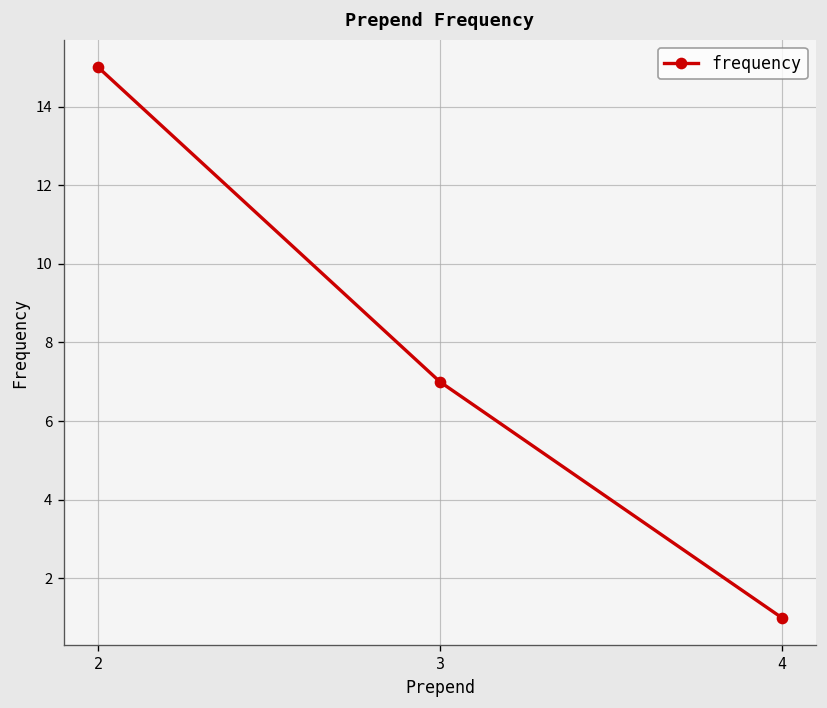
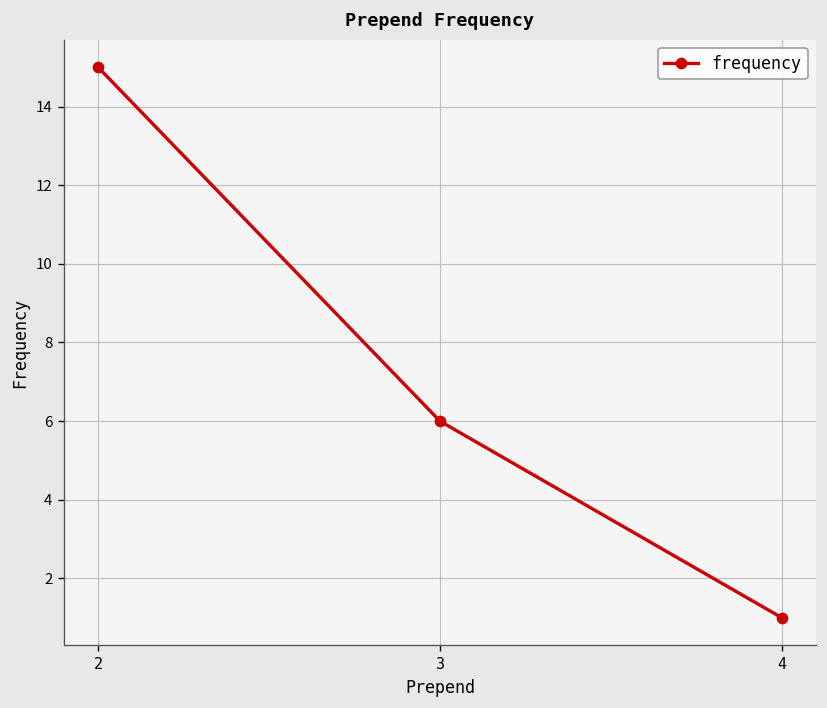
  {
    "2": 15,
-   "3": 7,
+   "3": 6,
    "4": 1
  }
